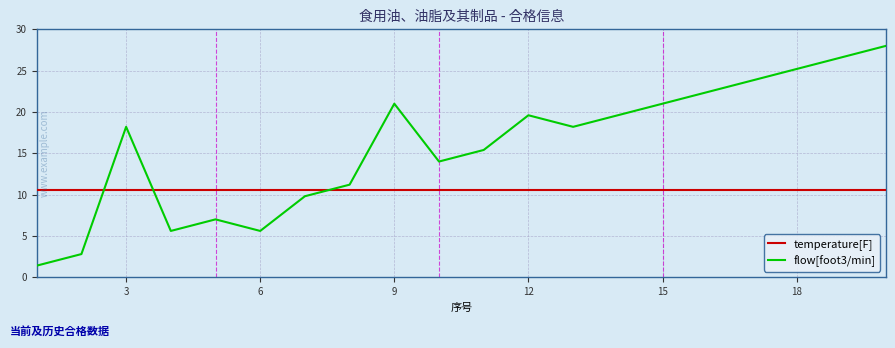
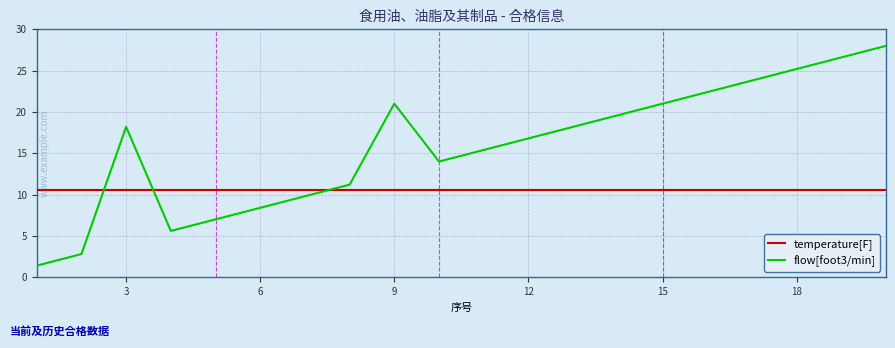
  {
    "temperature[F]": {
      "3": 11,
      "6": 11,
      "9": 11,
      "12": 11,
      "15": 11,
      "18": 11
    },
    "flow[foot3/min]": {
      "3": 18,
-     "6": 6,
+     "6": 8,
      "9": 21,
-     "12": 20,
+     "12": 17,
      "15": 21,
      "18": 25
    }
  }
